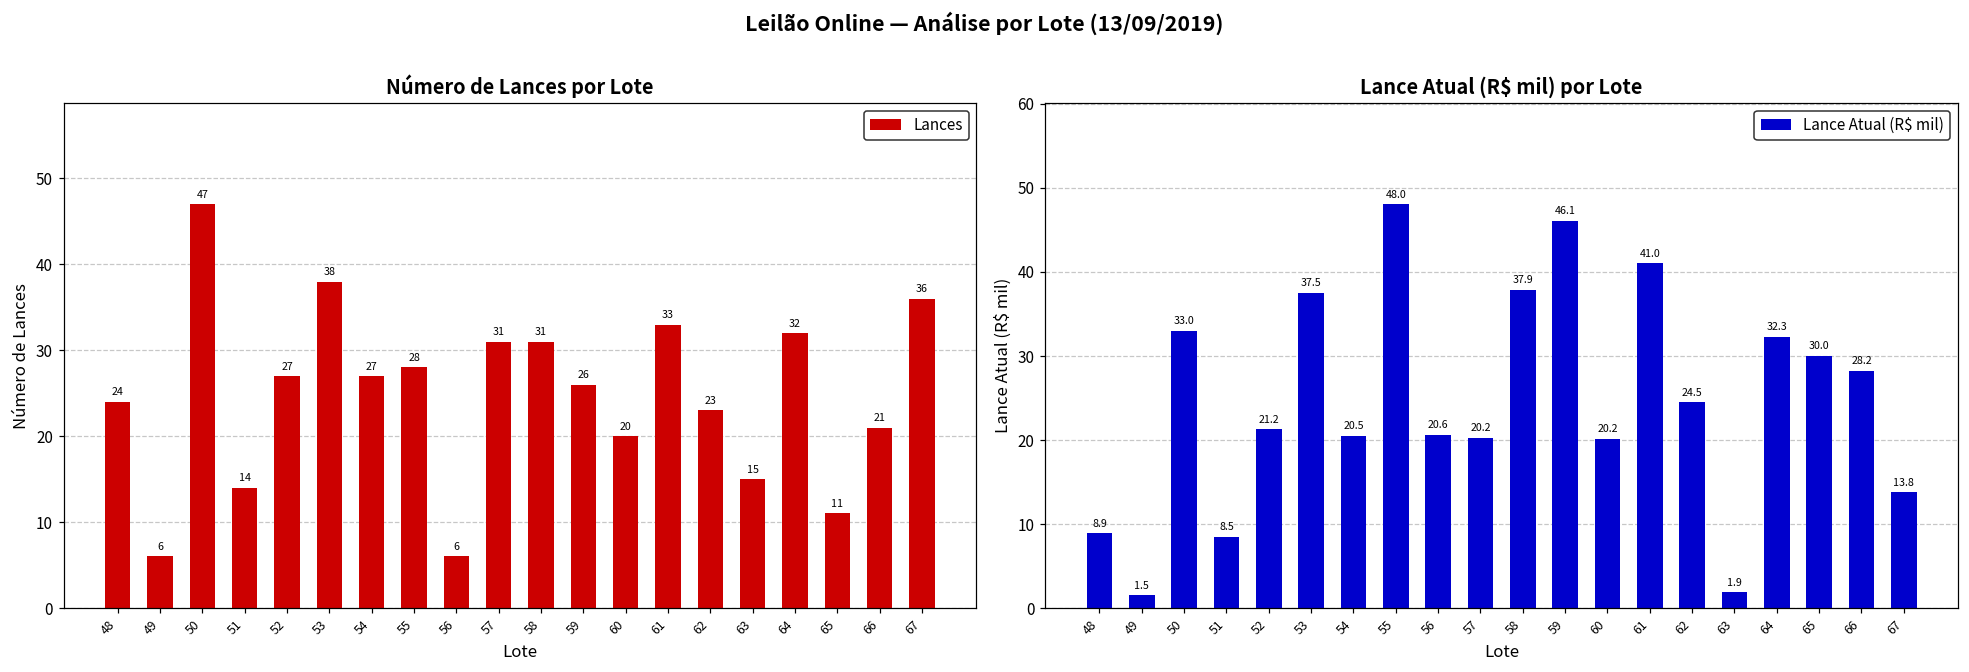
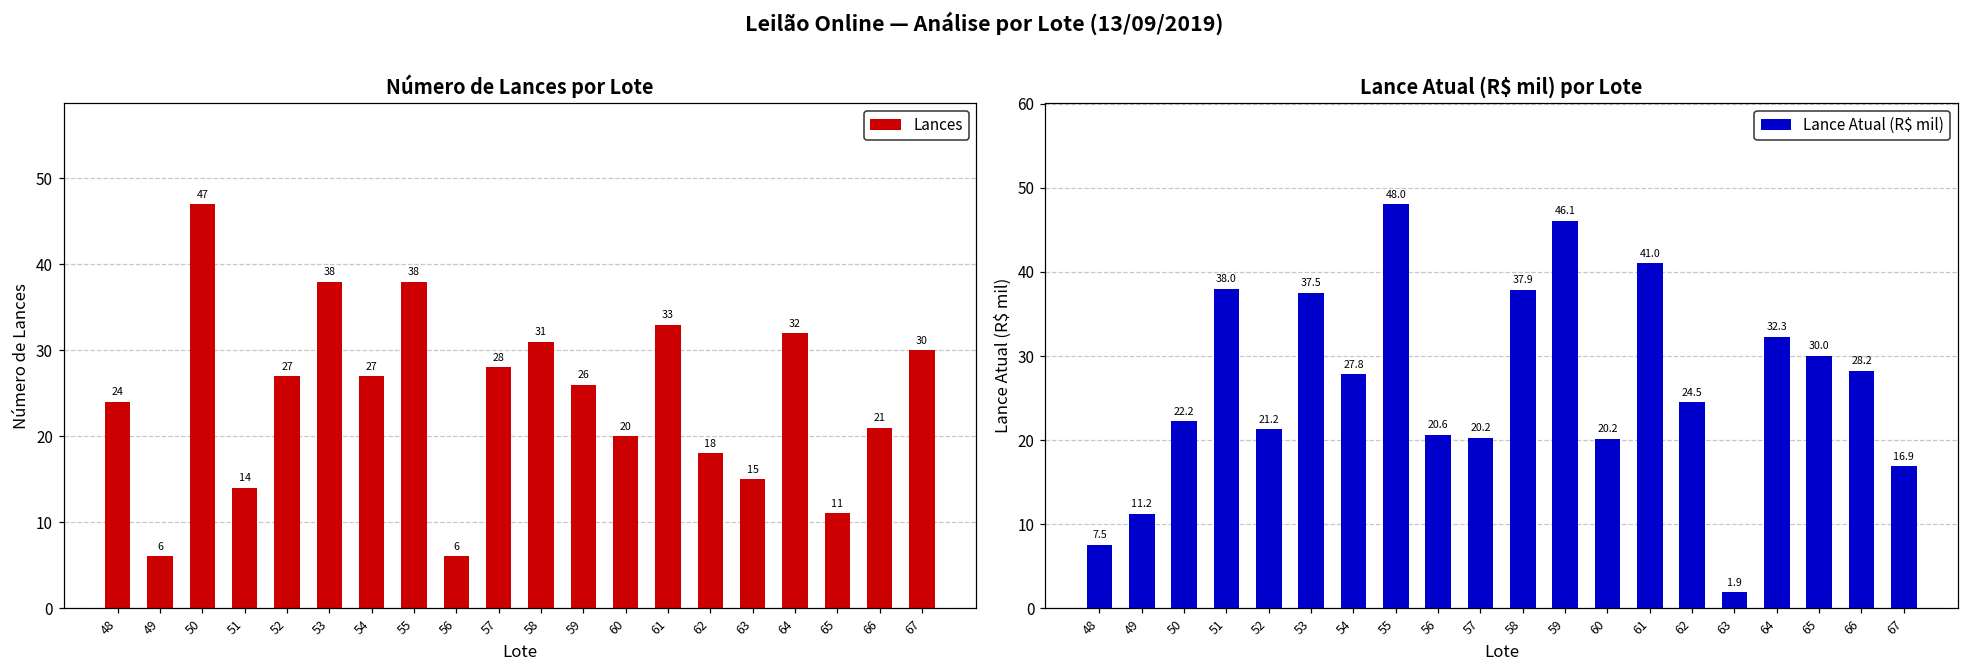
  {
    "Número de Lances por Lote": {
      "48": 24,
      "49": 6,
      "50": 47,
      "51": 14,
      "52": 27,
      "53": 38,
      "54": 27,
-     "55": 28,
+     "55": 38,
      "56": 6,
-     "57": 31,
+     "57": 28,
      "58": 31,
      "59": 26,
      "60": 20,
      "61": 33,
-     "62": 23,
+     "62": 18,
      "63": 15,
      "64": 32,
      "65": 11,
      "66": 21,
-     "67": 36
+     "67": 30
    },
    "Lance Atual (R$ mil) por Lote": {
-     "48": 8.9,
-     "49": 1.5,
-     "50": 33.0,
-     "51": 8.5,
+     "48": 7.5,
+     "49": 11.2,
+     "50": 22.2,
+     "51": 38.0,
      "52": 21.2,
      "53": 37.5,
-     "54": 20.5,
+     "54": 27.8,
      "55": 48.0,
      "56": 20.6,
      "57": 20.2,
      "58": 37.9,
      "59": 46.1,
      "60": 20.2,
      "61": 41.0,
      "62": 24.5,
      "63": 1.9,
      "64": 32.3,
      "65": 30.0,
      "66": 28.2,
-     "67": 13.8
+     "67": 16.9
    }
  }
